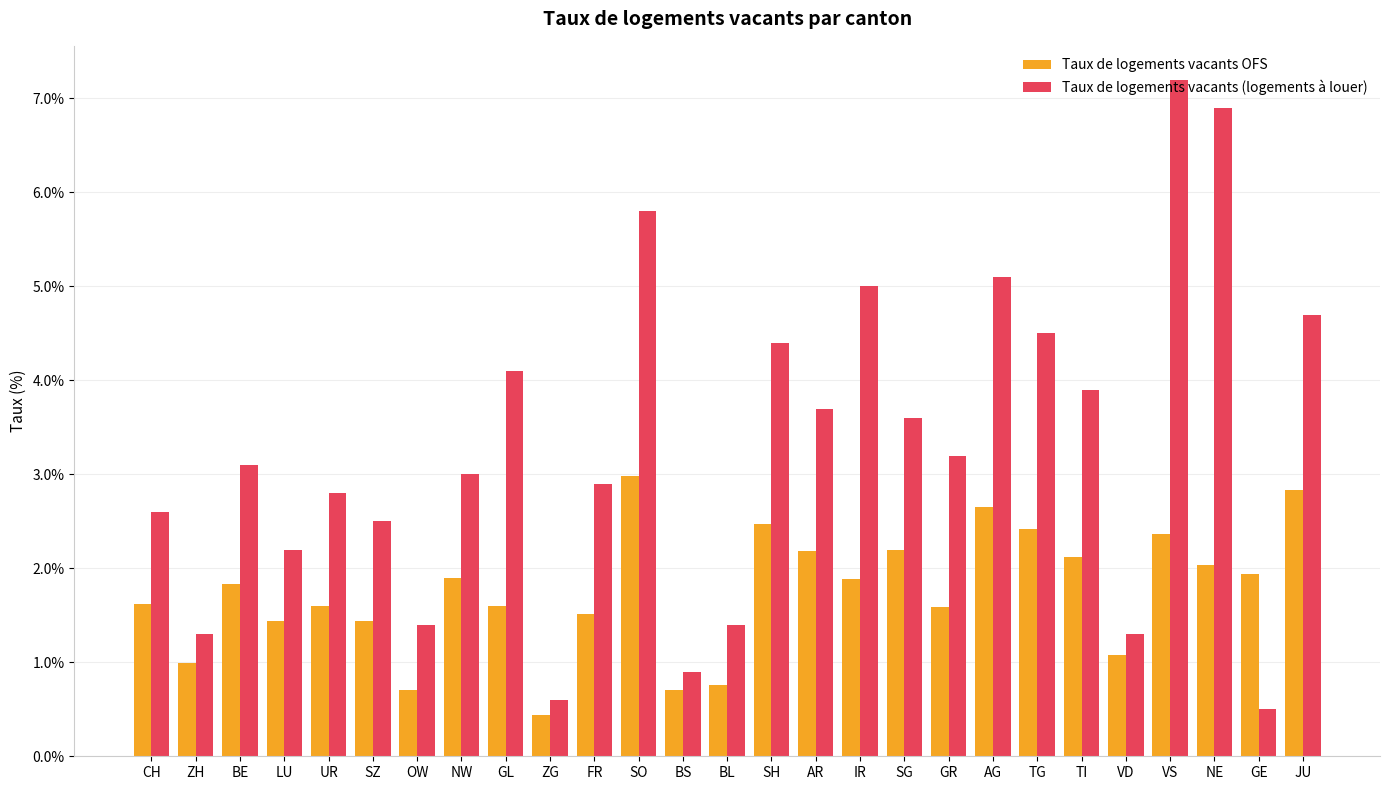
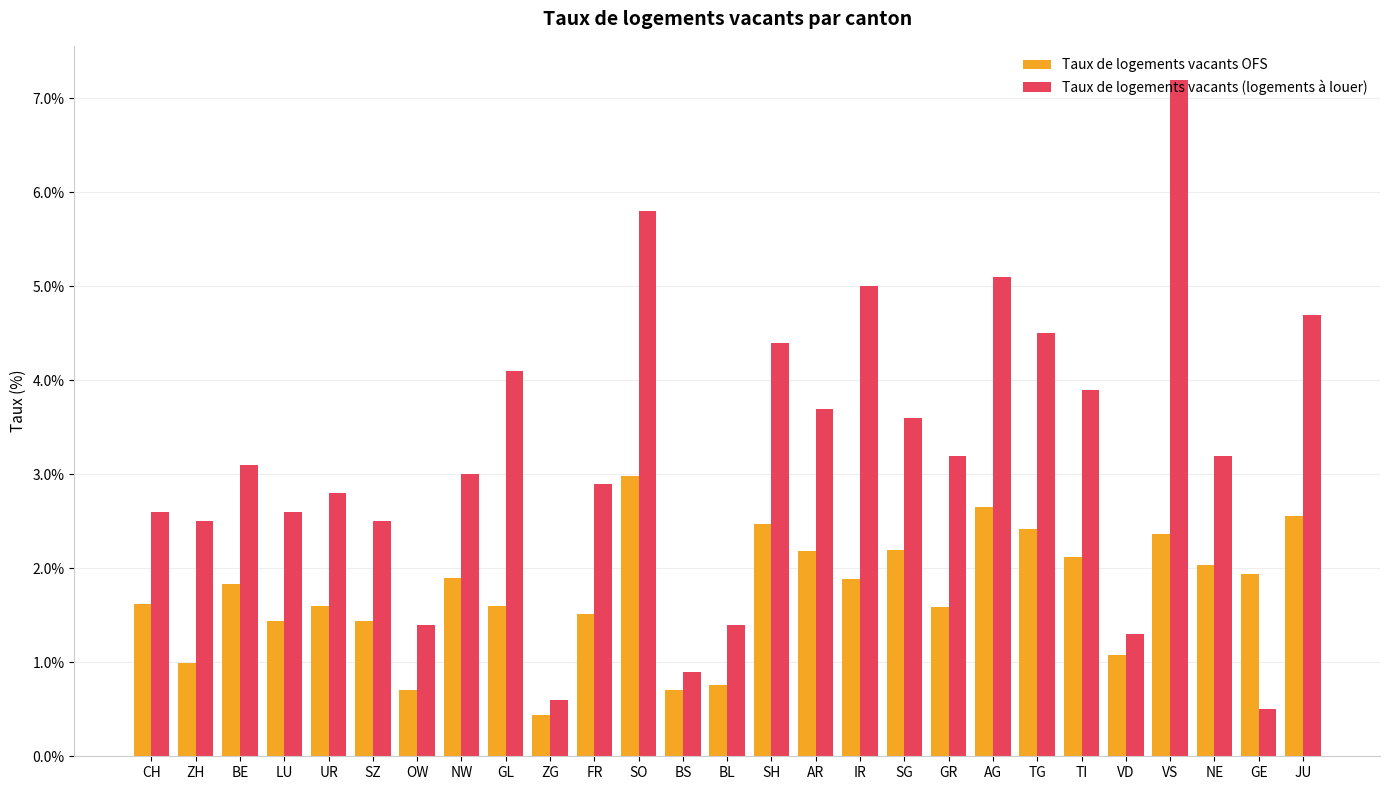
  {
    "Taux de logements vacants OFS": {
      "CH": "1.6%",
      "ZH": "1.0%",
      "BE": "1.8%",
      "LU": "1.4%",
      "UR": "1.6%",
      "SZ": "1.4%",
      "OW": "0.7%",
      "NW": "1.9%",
      "GL": "1.6%",
      "ZG": "0.4%",
      "FR": "1.5%",
      "SO": "3.0%",
      "BS": "0.7%",
      "BL": "0.8%",
      "SH": "2.5%",
      "AR": "2.2%",
      "IR": "1.9%",
      "SG": "2.2%",
      "GR": "1.6%",
      "AG": "2.7%",
      "TG": "2.4%",
      "TI": "2.1%",
      "VD": "1.1%",
      "VS": "2.4%",
      "NE": "2.0%",
      "GE": "1.9%",
-     "JU": "2.8%"
+     "JU": "2.6%"
    },
    "Taux de logements vacants (logements à louer)": {
      "CH": "2.6%",
-     "ZH": "1.3%",
+     "ZH": "2.5%",
      "BE": "3.1%",
-     "LU": "2.2%",
+     "LU": "2.6%",
      "UR": "2.8%",
      "SZ": "2.5%",
      "OW": "1.4%",
      "NW": "3.0%",
      "GL": "4.1%",
      "ZG": "0.6%",
      "FR": "2.9%",
      "SO": "5.8%",
      "BS": "0.9%",
      "BL": "1.4%",
      "SH": "4.4%",
      "AR": "3.7%",
      "IR": "5.0%",
      "SG": "3.6%",
      "GR": "3.2%",
      "AG": "5.1%",
      "TG": "4.5%",
      "TI": "3.9%",
      "VD": "1.3%",
      "VS": "7.2%",
-     "NE": "6.9%",
+     "NE": "3.2%",
      "GE": "0.5%",
      "JU": "4.7%"
    }
  }
